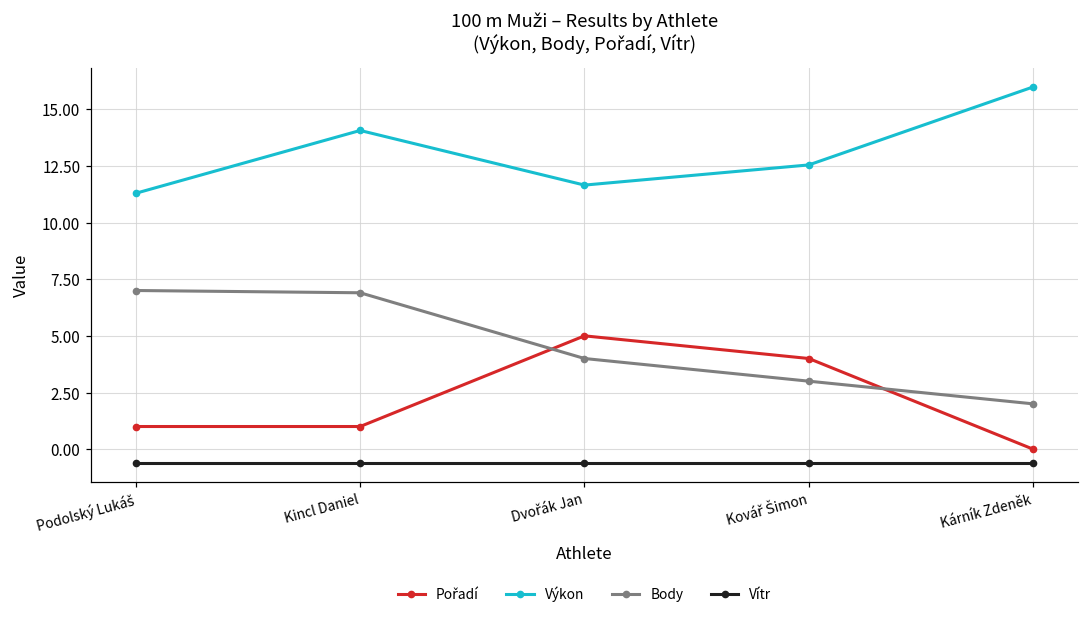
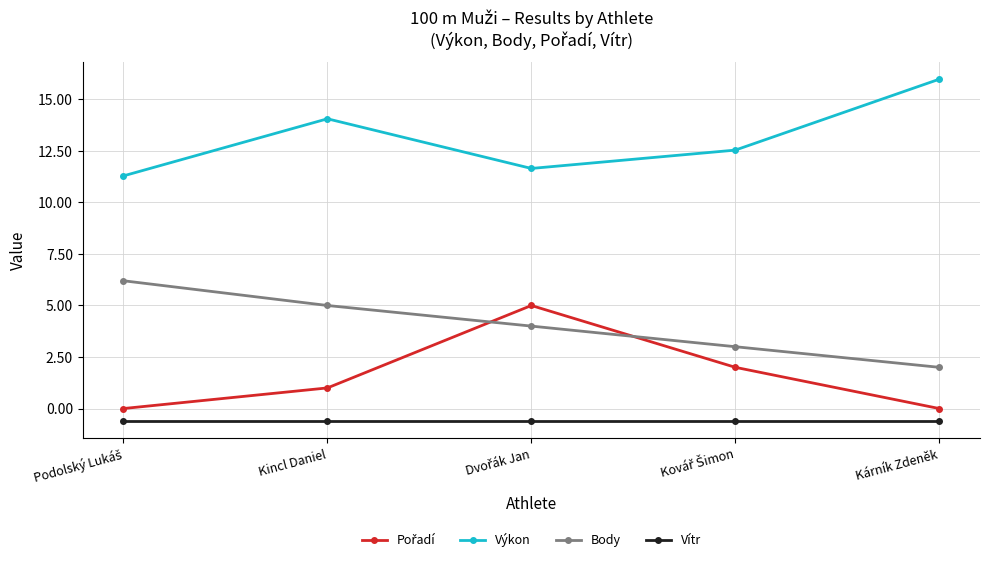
  {
    "Pořadí": {
-     "Podolský Lukáš": 1,
+     "Podolský Lukáš": 0,
      "Kincl Daniel": 1,
      "Dvořák Jan": 5,
-     "Kovář Šimon": 4,
+     "Kovář Šimon": 2,
      "Kárník Zdeněk": 0
    },
    "Výkon": {
      "Podolský Lukáš": 11.3,
      "Kincl Daniel": 14.1,
      "Dvořák Jan": 11.7,
      "Kovář Šimon": 12.5,
      "Kárník Zdeněk": 16.0
    },
    "Body": {
-     "Podolský Lukáš": 7.0,
-     "Kincl Daniel": 6.9,
+     "Podolský Lukáš": 6.2,
+     "Kincl Daniel": 5.0,
      "Dvořák Jan": 4.0,
      "Kovář Šimon": 3.0,
      "Kárník Zdeněk": 2.0
    },
    "Vítr": {
      "Podolský Lukáš": -0.6,
      "Kincl Daniel": -0.6,
      "Dvořák Jan": -0.6,
      "Kovář Šimon": -0.6,
      "Kárník Zdeněk": -0.6
    }
  }
